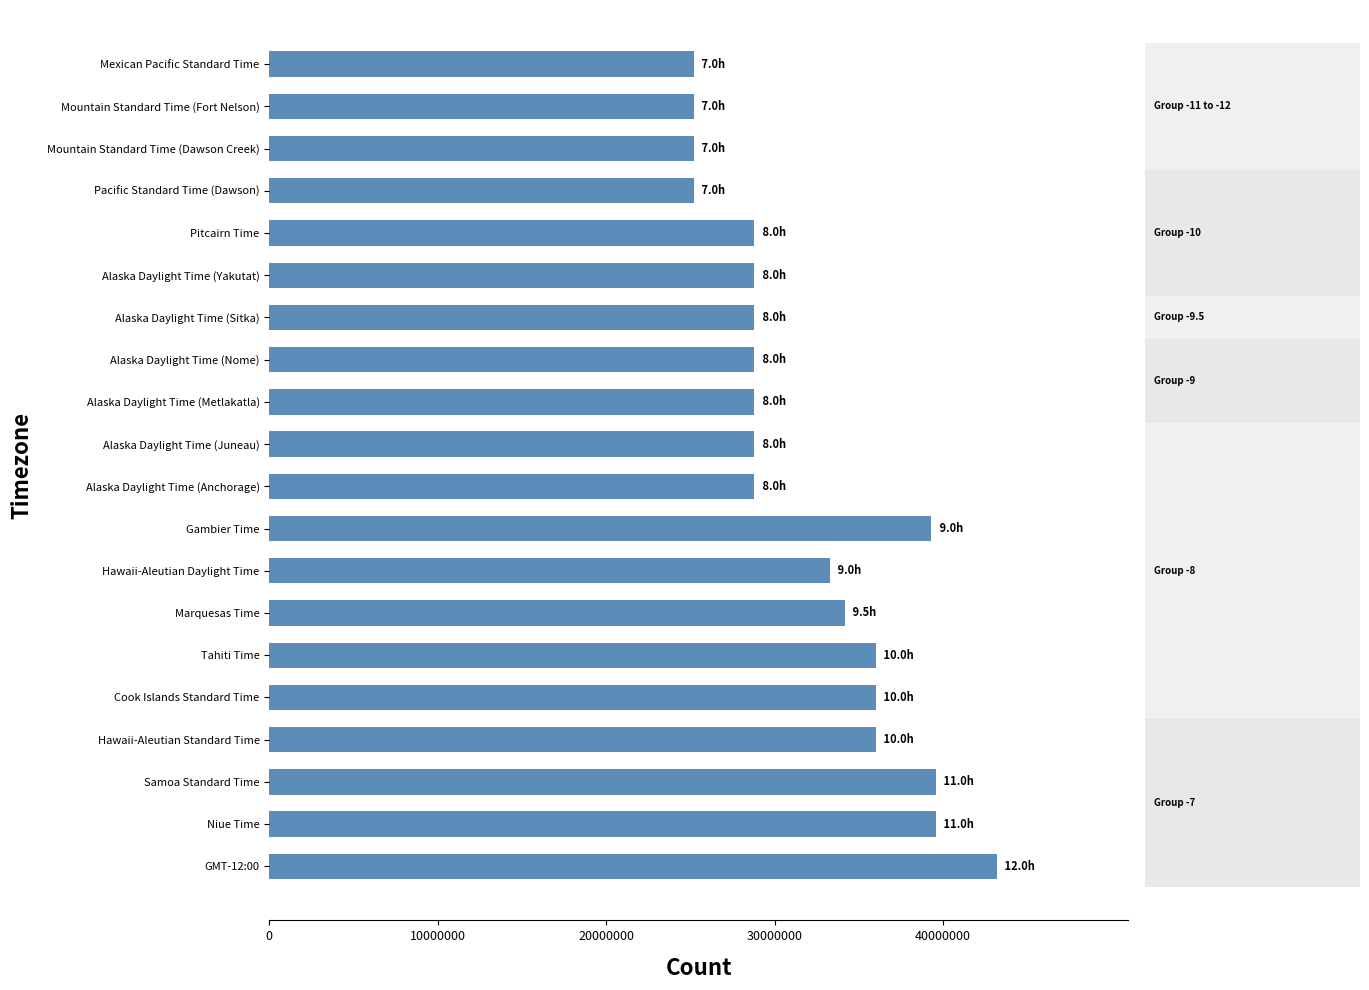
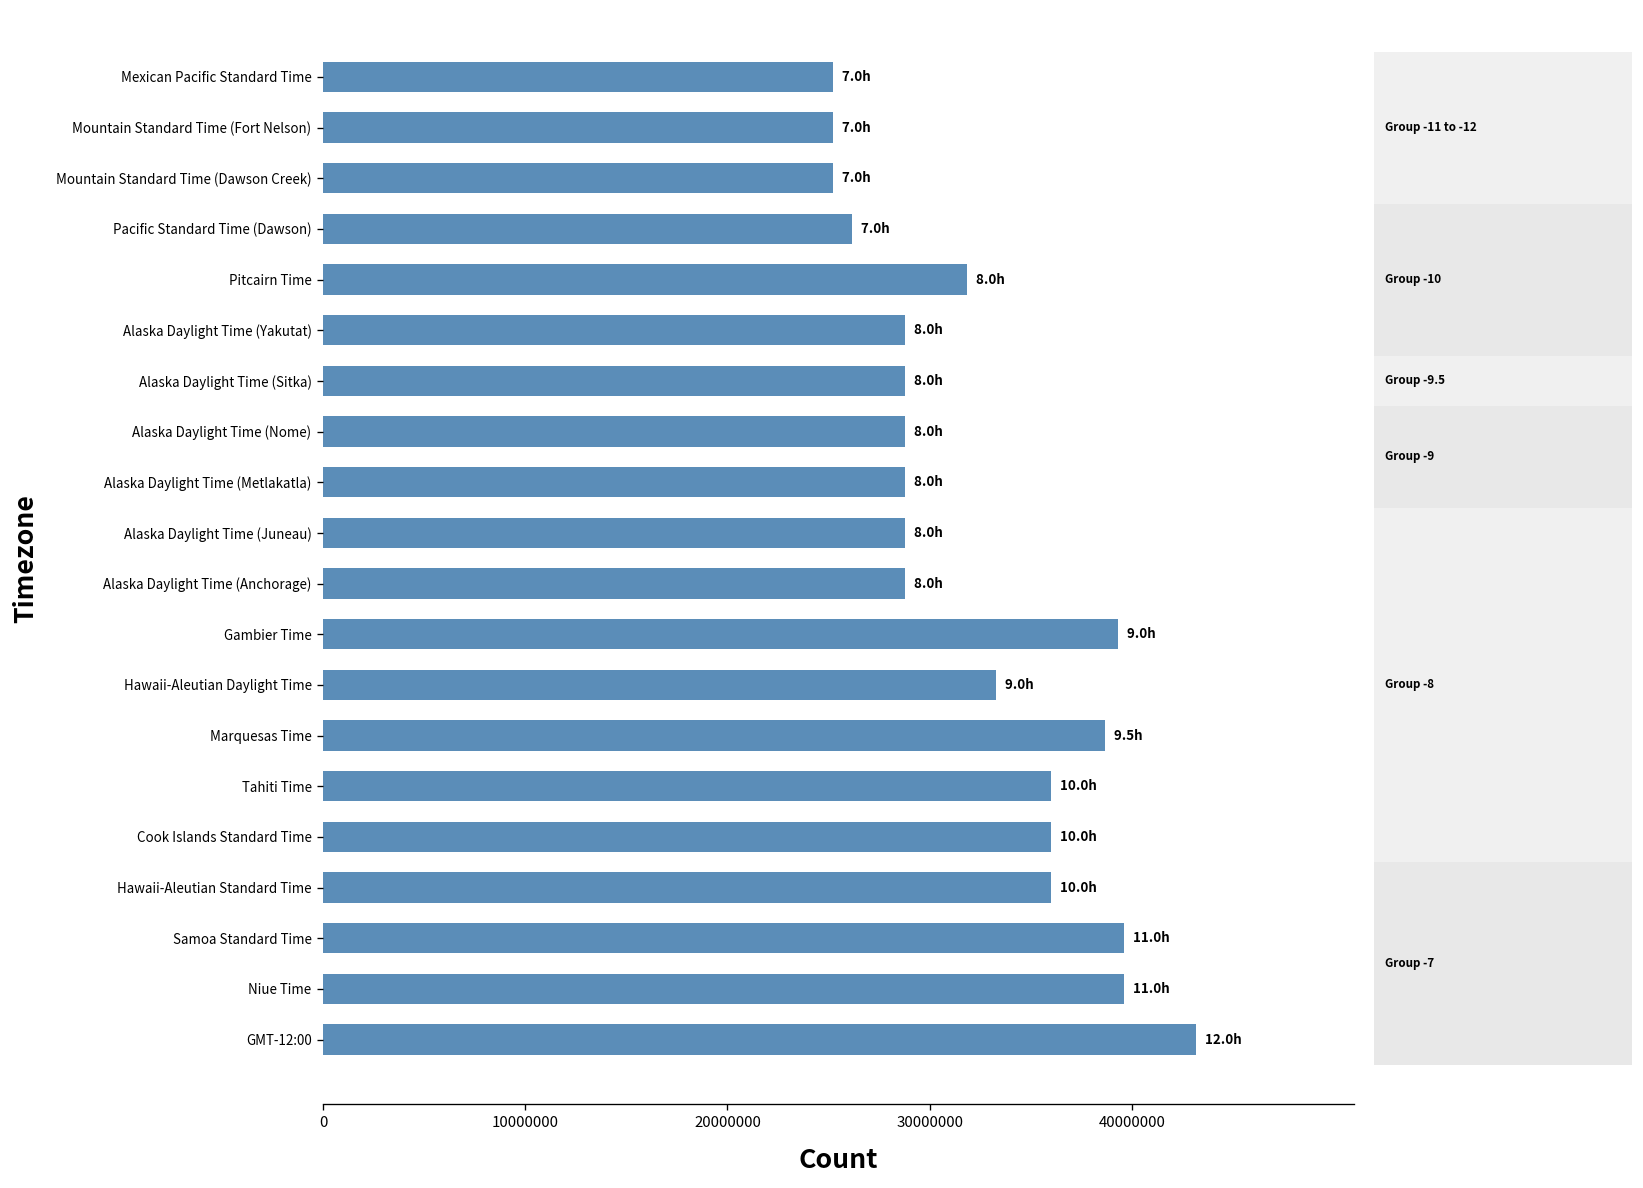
  {
-   "Pacific Standard Time (Dawson)": 25200000,
-   "Pitcairn Time": 28800000,
-   "Marquesas Time": 34200000
+   "Pacific Standard Time (Dawson)": 26100000,
+   "Pitcairn Time": 31800000,
+   "Marquesas Time": 38700000
  }
